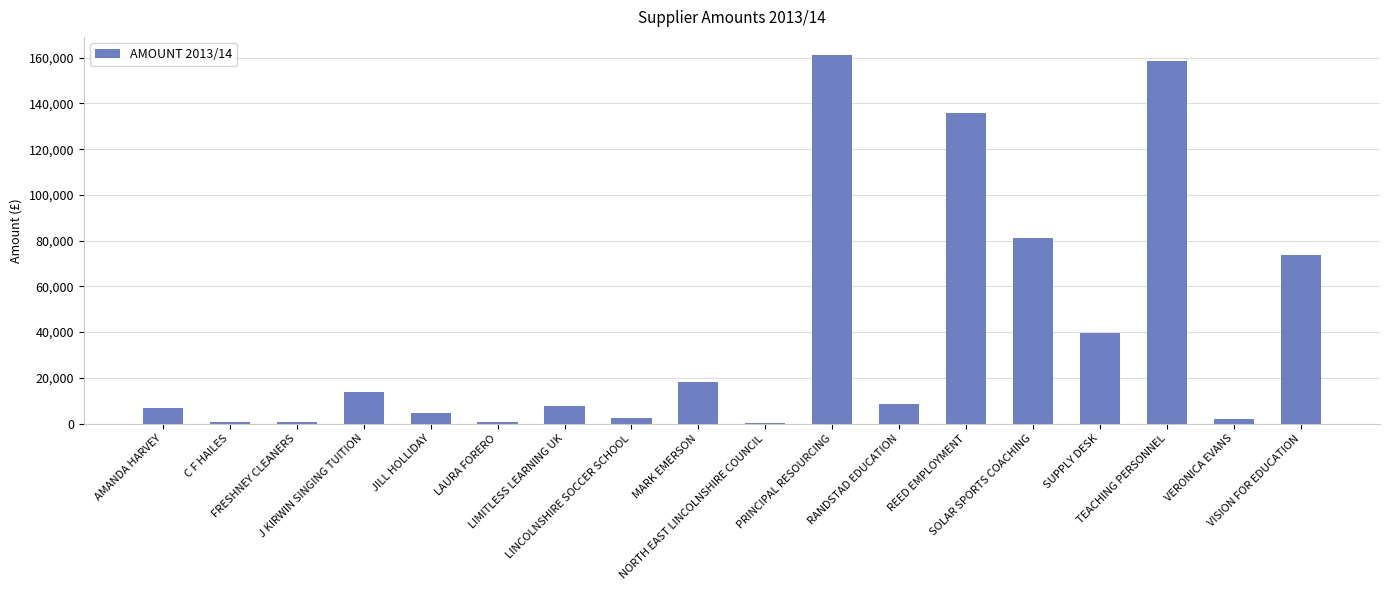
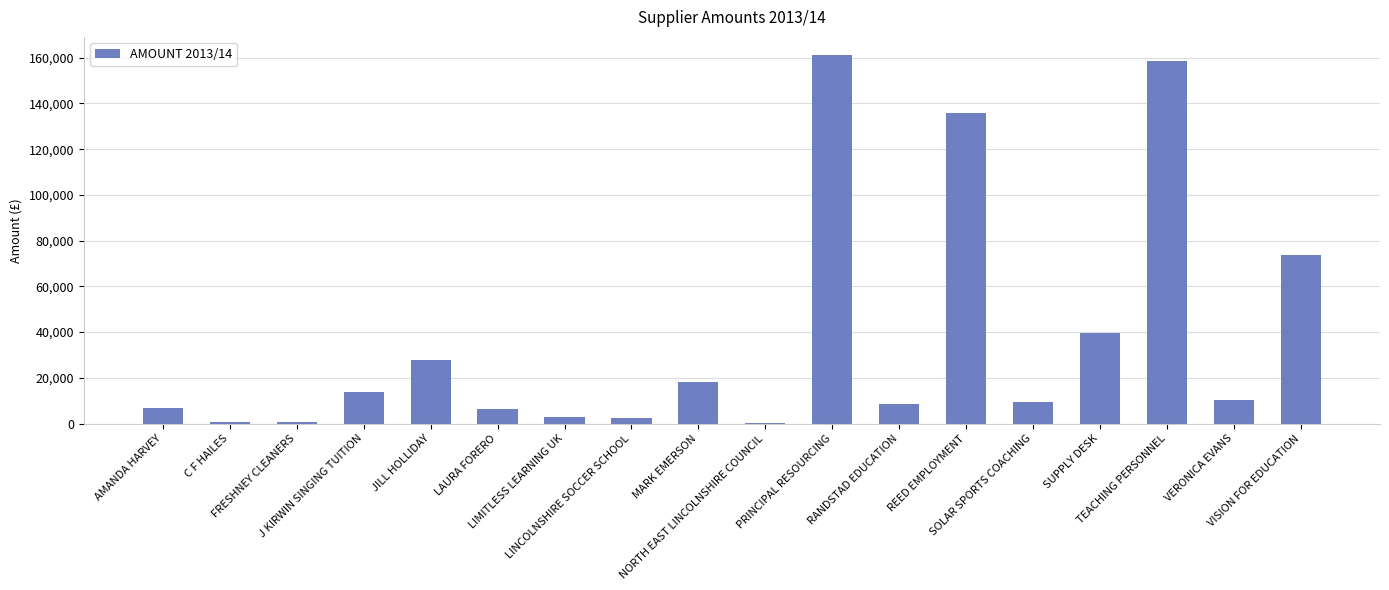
  {
    "AMANDA HARVEY": "7,000",
    "J KIRWIN SINGING TUITION": "14,000",
-   "JILL HOLLIDAY": "4,000",
-   "LAURA FORERO": "1,000",
-   "LIMITLESS LEARNING UK": "8,000",
+   "JILL HOLLIDAY": "28,000",
+   "LAURA FORERO": "6,000",
+   "LIMITLESS LEARNING UK": "3,000",
    "LINCOLNSHIRE SOCCER SCHOOL": "2,000",
    "MARK EMERSON": "18,000",
    "PRINCIPAL RESOURCING": "161,000",
    "RANDSTAD EDUCATION": "8,000",
    "REED EMPLOYMENT": "136,000",
-   "SOLAR SPORTS COACHING": "81,000",
+   "SOLAR SPORTS COACHING": "9,000",
    "SUPPLY DESK": "40,000",
    "TEACHING PERSONNEL": "159,000",
-   "VERONICA EVANS": "2,000",
+   "VERONICA EVANS": "10,000",
    "VISION FOR EDUCATION": "74,000"
  }
